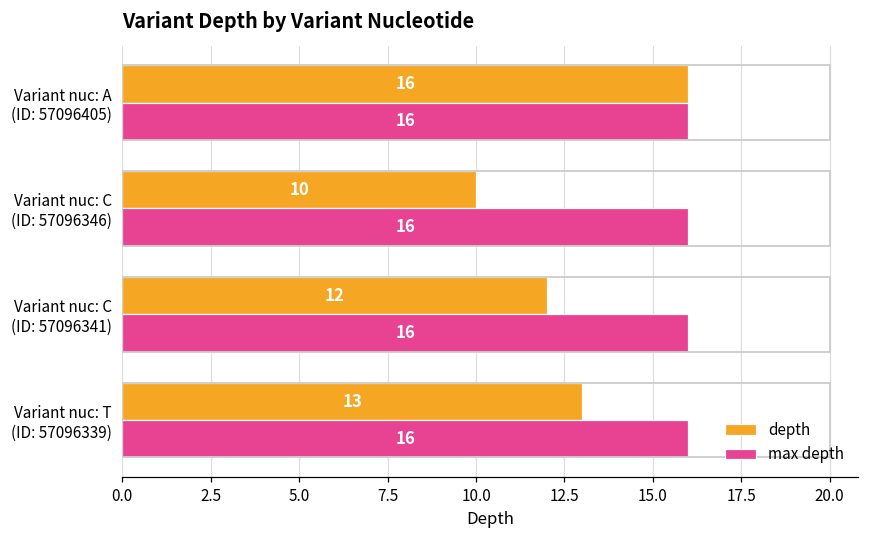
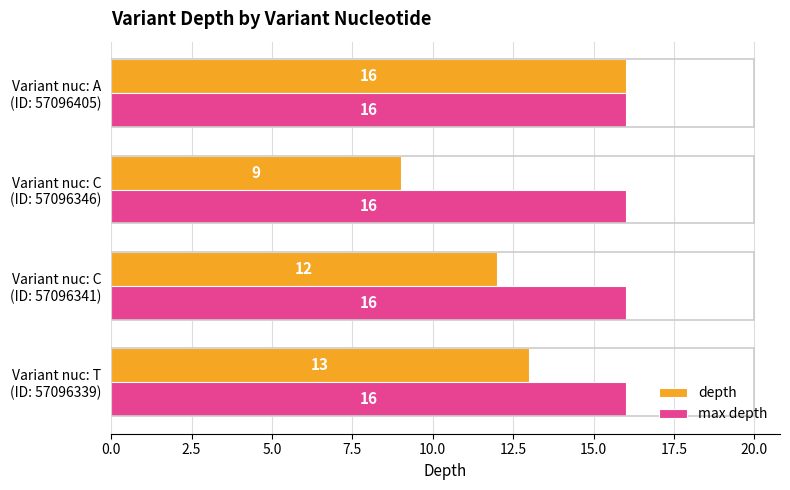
  {
    "depth": {
      "Variant nuc: A (ID: 57096405)": 16,
-     "Variant nuc: C (ID: 57096346)": 10,
+     "Variant nuc: C (ID: 57096346)": 9,
      "Variant nuc: C (ID: 57096341)": 12,
      "Variant nuc: T (ID: 57096339)": 13
    },
    "max depth": {
      "Variant nuc: A (ID: 57096405)": 16,
      "Variant nuc: C (ID: 57096346)": 16,
      "Variant nuc: C (ID: 57096341)": 16,
      "Variant nuc: T (ID: 57096339)": 16
    }
  }
